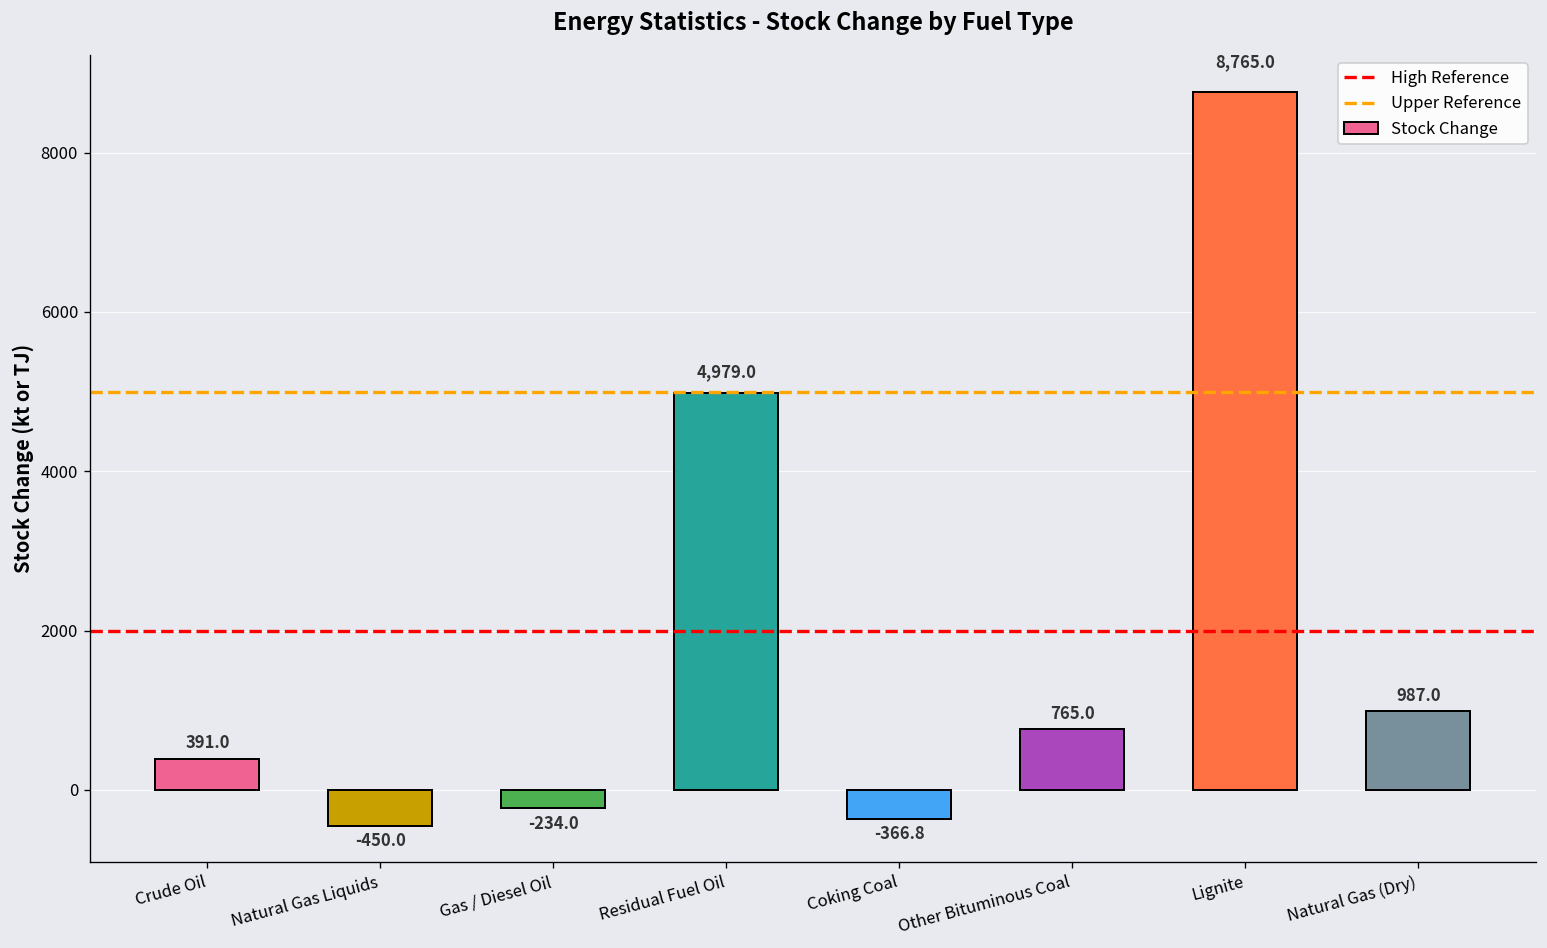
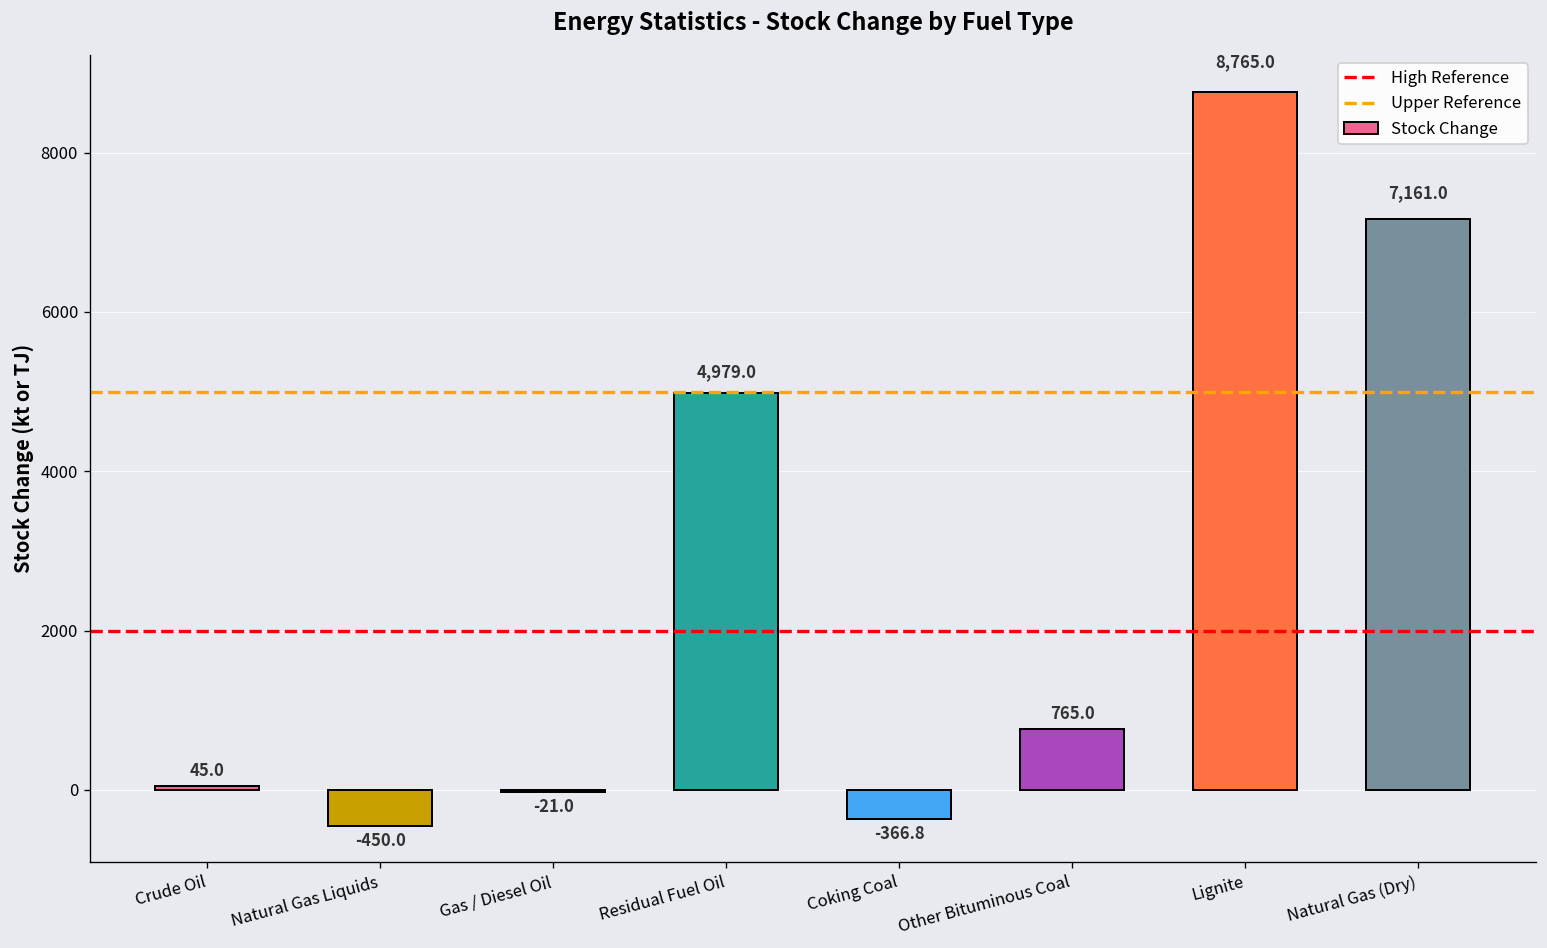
  {
-   "Crude Oil": "391.0",
+   "Crude Oil": "45.0",
    "Natural Gas Liquids": "-450.0",
-   "Gas / Diesel Oil": "-234.0",
+   "Gas / Diesel Oil": "-21.0",
    "Residual Fuel Oil": "4,979.0",
    "Coking Coal": "-366.8",
    "Other Bituminous Coal": "765.0",
    "Lignite": "8,765.0",
-   "Natural Gas (Dry)": "987.0"
+   "Natural Gas (Dry)": "7,161.0"
  }
